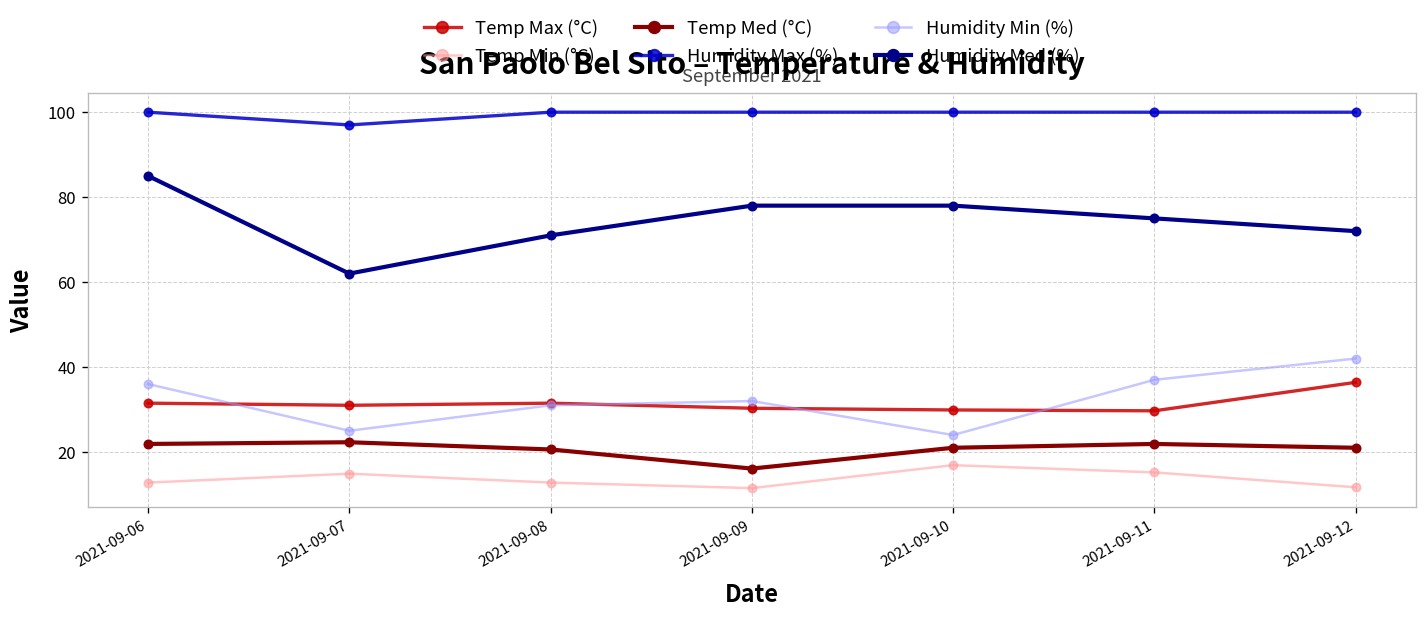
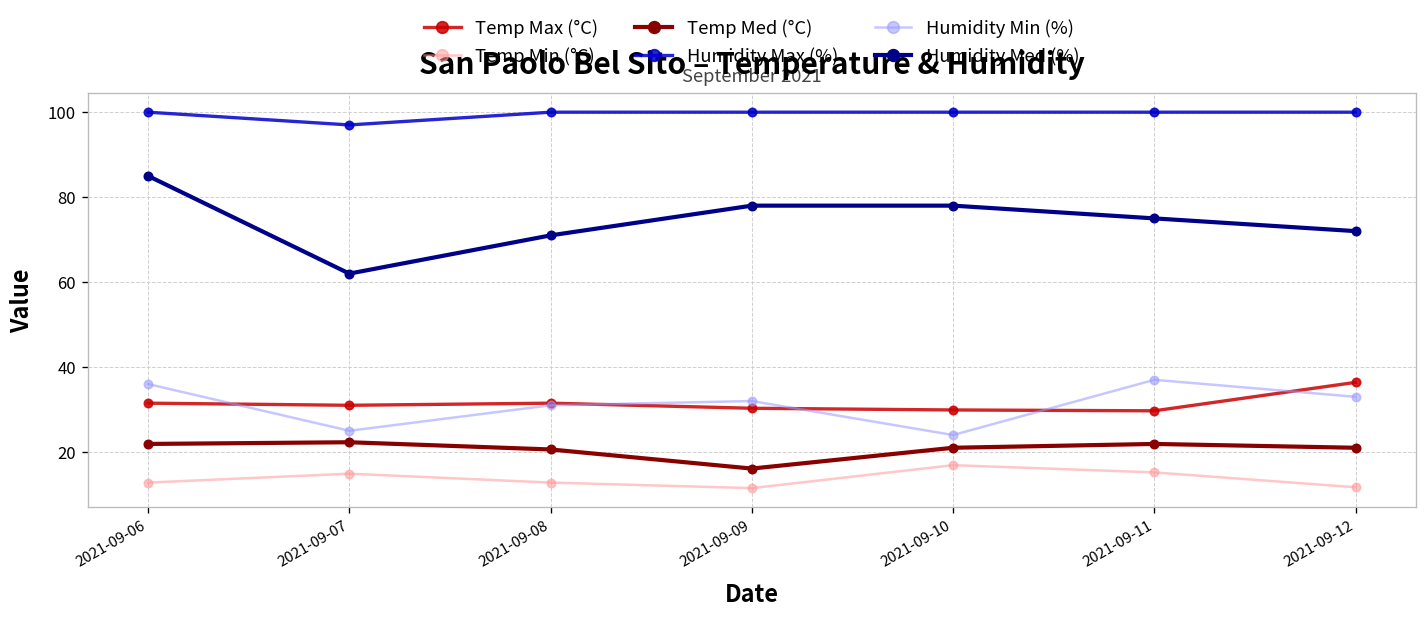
  {
    "Temp Max (°C)": {
      "2021-09-06": 32,
      "2021-09-07": 31,
      "2021-09-09": 30,
      "2021-09-10": 30,
      "2021-09-11": 30,
      "2021-09-12": 36
    },
    "Temp Min (°C)": {
      "2021-09-06": 13,
      "2021-09-07": 15,
      "2021-09-08": 13,
      "2021-09-09": 12,
      "2021-09-10": 17,
      "2021-09-11": 15,
      "2021-09-12": 12
    },
    "Temp Med (°C)": {
      "2021-09-06": 22,
      "2021-09-07": 22,
      "2021-09-08": 21,
      "2021-09-09": 16,
      "2021-09-10": 21,
      "2021-09-11": 22,
      "2021-09-12": 21
    },
    "Humidity Max (%)": {
      "2021-09-06": 100,
      "2021-09-07": 97,
      "2021-09-08": 100,
      "2021-09-10": 100,
      "2021-09-11": 100,
      "2021-09-12": 100
    },
    "Humidity Min (%)": {
      "2021-09-06": 36,
      "2021-09-07": 25,
      "2021-09-09": 32,
      "2021-09-10": 24,
      "2021-09-11": 37,
-     "2021-09-12": 42
+     "2021-09-12": 33
    },
    "Humidity Med (%)": {
      "2021-09-06": 85,
      "2021-09-07": 62,
      "2021-09-08": 71,
      "2021-09-09": 78,
      "2021-09-10": 78,
      "2021-09-11": 75,
      "2021-09-12": 72
    }
  }
